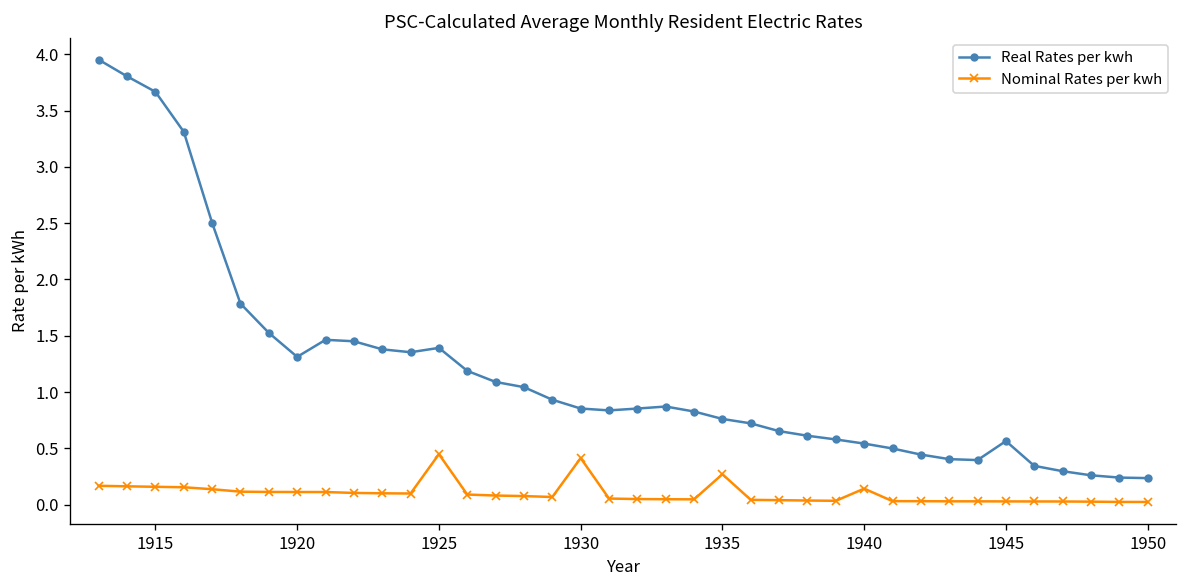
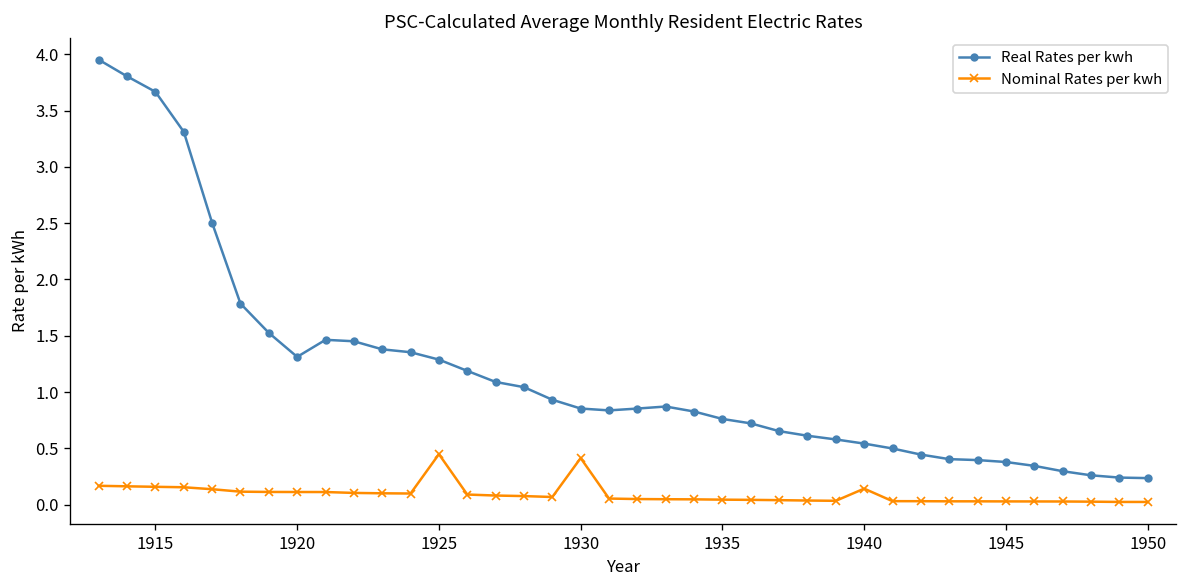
  {
    "Real Rates per kwh": {
      "1915": 3.7,
      "1920": 1.3,
-     "1925": 1.4,
+     "1925": 1.3,
      "1930": 0.9,
      "1935": 0.8,
      "1940": 0.5,
-     "1945": 0.6,
+     "1945": 0.4,
      "1950": 0.2
    },
    "Nominal Rates per kwh": {
      "1915": 0.2,
      "1920": 0.1,
      "1925": 0.4,
      "1930": 0.4,
-     "1935": 0.3,
+     "1935": 0.0,
      "1940": 0.1,
      "1945": 0.0,
      "1950": 0.0
    }
  }
